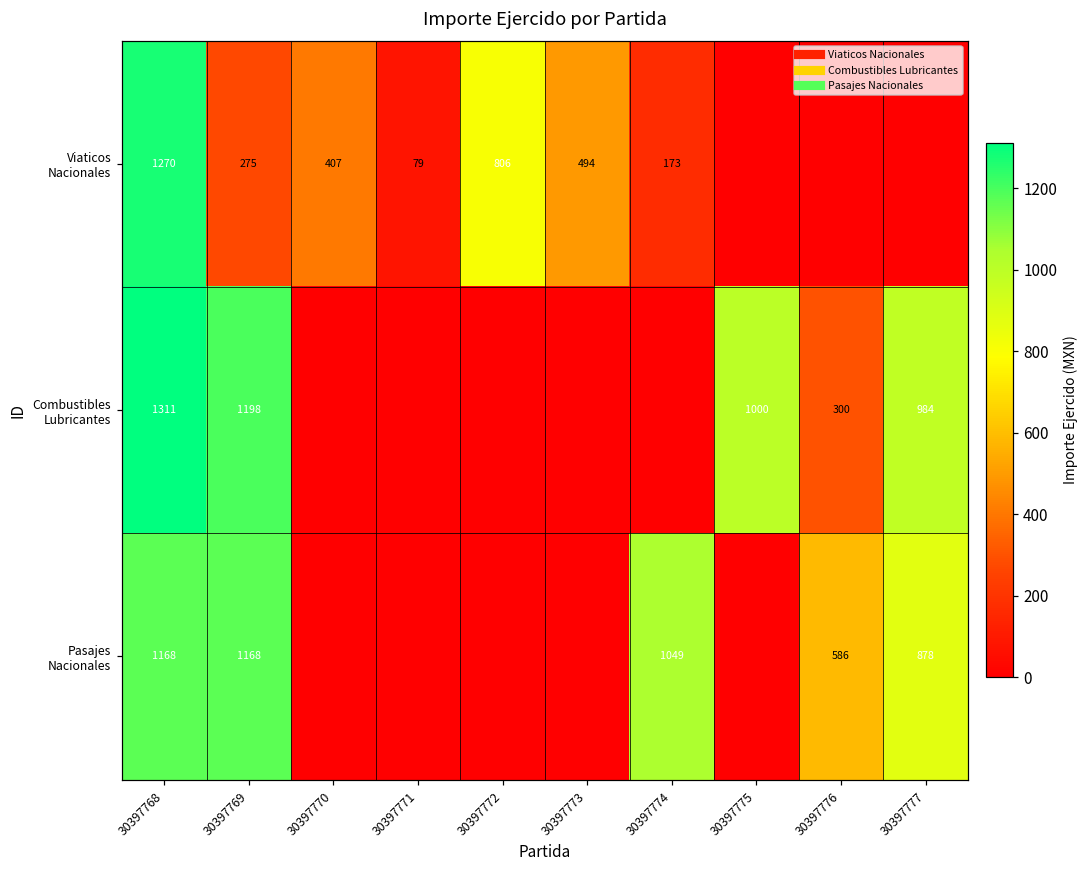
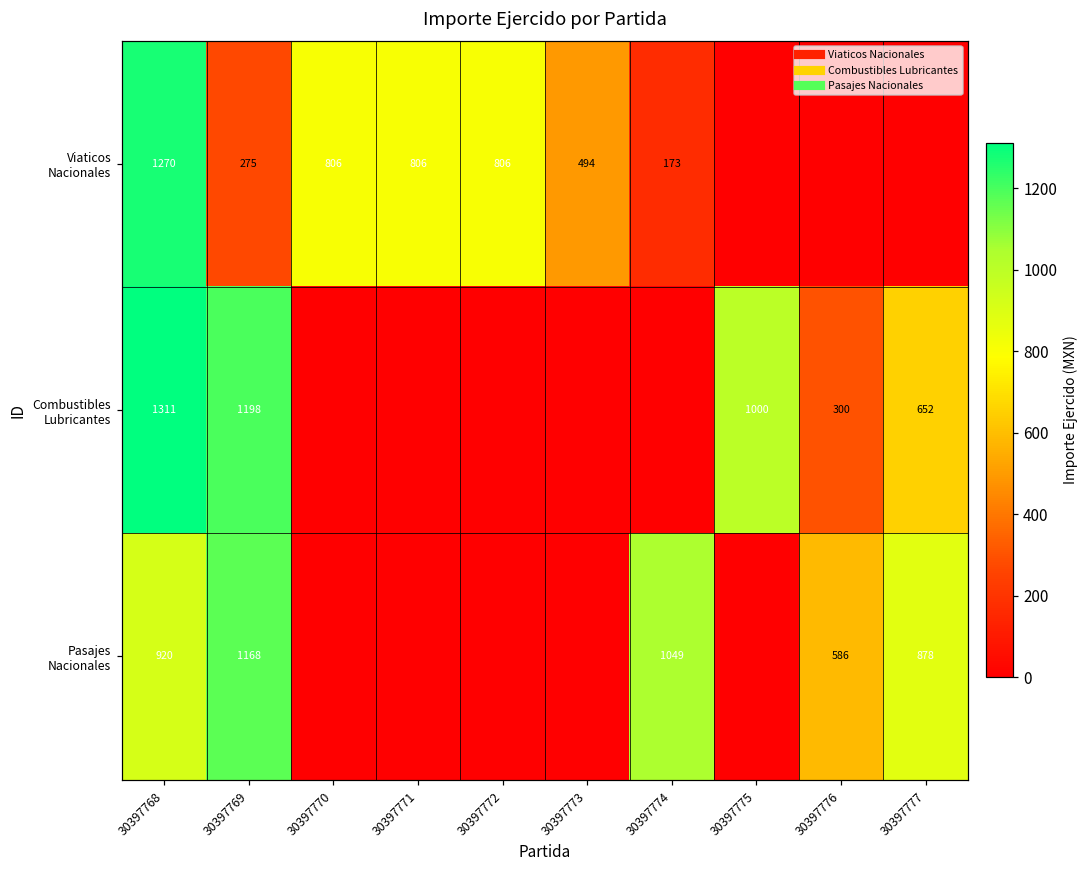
  {
    "Viaticos Nacionales": {
      "30397768": 1270,
      "30397769": 275,
-     "30397770": 407,
-     "30397771": 79,
+     "30397770": 806,
+     "30397771": 806,
      "30397772": 806,
      "30397773": 494,
      "30397774": 173
    },
    "Combustibles Lubricantes": {
      "30397768": 1311,
      "30397769": 1198,
      "30397775": 1000,
      "30397776": 300,
-     "30397777": 984
+     "30397777": 652
    },
    "Pasajes Nacionales": {
-     "30397768": 1168,
+     "30397768": 920,
      "30397769": 1168,
      "30397774": 1049,
      "30397776": 586,
      "30397777": 878
    }
  }
